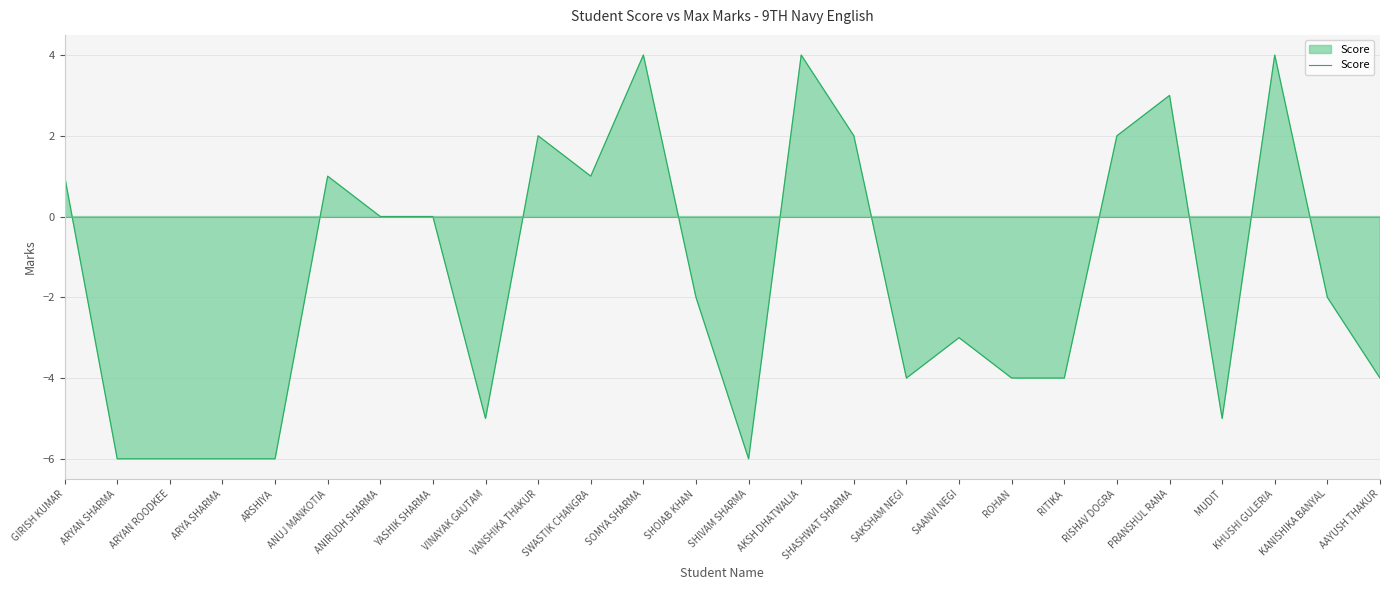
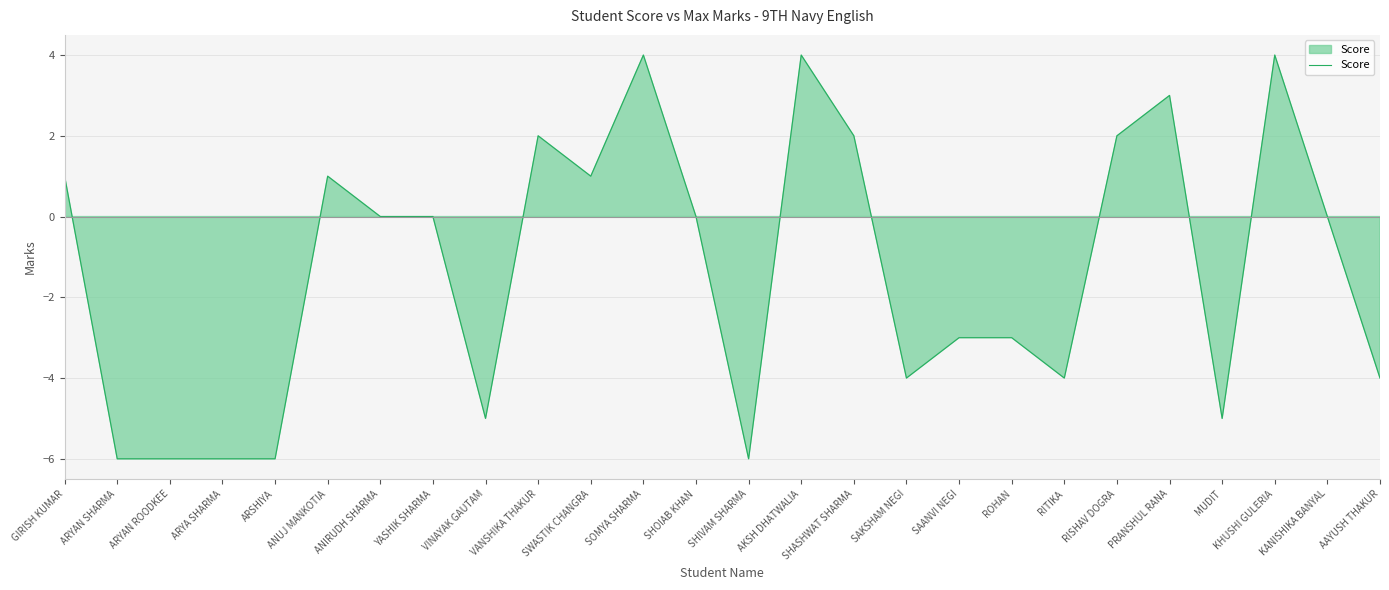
  {
    "GIRISH KUMAR": 1.0,
    "ARYAN SHARMA": -6.0,
    "ARYAN ROODKEE": -6.0,
    "ARYA SHARMA": -6.0,
    "ARSHIYA": -6.0,
    "ANUJ MANKOTIA": 1.0,
    "ANIRUDH SHARMA": 0.0,
    "YASHIK SHARMA": 0.0,
    "VINAYAK GAUTAM": -5.0,
    "VANSHIKA THAKUR": 2.0,
    "SWASTIK CHANGRA": 1.0,
    "SOMYA SHARMA": 4.0,
-   "SHOIAB KHAN": -2.0,
+   "SHOIAB KHAN": 0.0,
    "SHIVAM SHARMA": -6.0,
    "AKSH DHATWALIA": 4.0,
    "SHASHWAT SHARMA": 2.0,
    "SAKSHAM NEGI": -4.0,
    "SAANVI NEGI": -3.0,
-   "ROHAN": -4.0,
+   "ROHAN": -3.0,
    "RITIKA": -4.0,
    "RISHAV DOGRA": 2.0,
    "PRANSHUL RANA": 3.0,
    "MUDIT": -5.0,
    "KHUSHI GULERIA": 4.0,
-   "KANISHIKA BANYAL": -2.0,
+   "KANISHIKA BANYAL": 0.0,
    "AAYUSH THAKUR": -4.0
  }
